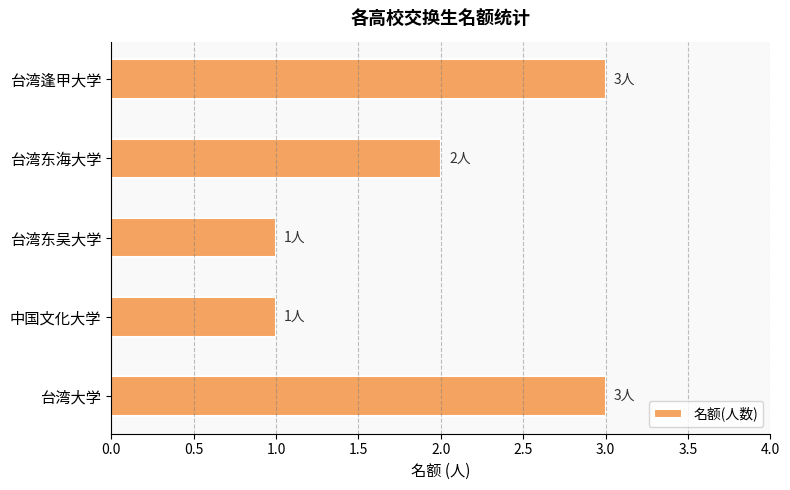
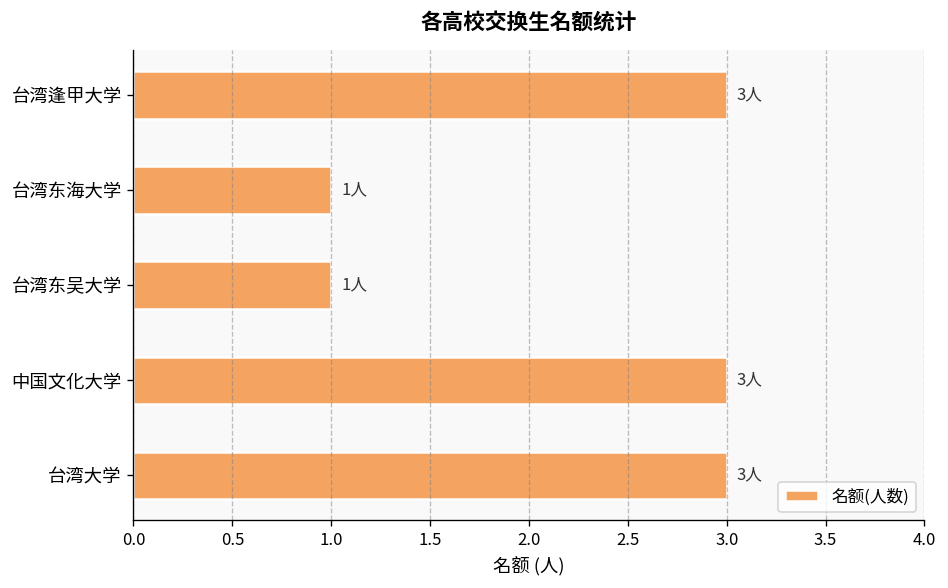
  {
    "台湾逢甲大学": "3人",
-   "台湾东海大学": "2人",
+   "台湾东海大学": "1人",
    "台湾东吴大学": "1人",
-   "中国文化大学": "1人",
+   "中国文化大学": "3人",
    "台湾大学": "3人"
  }
